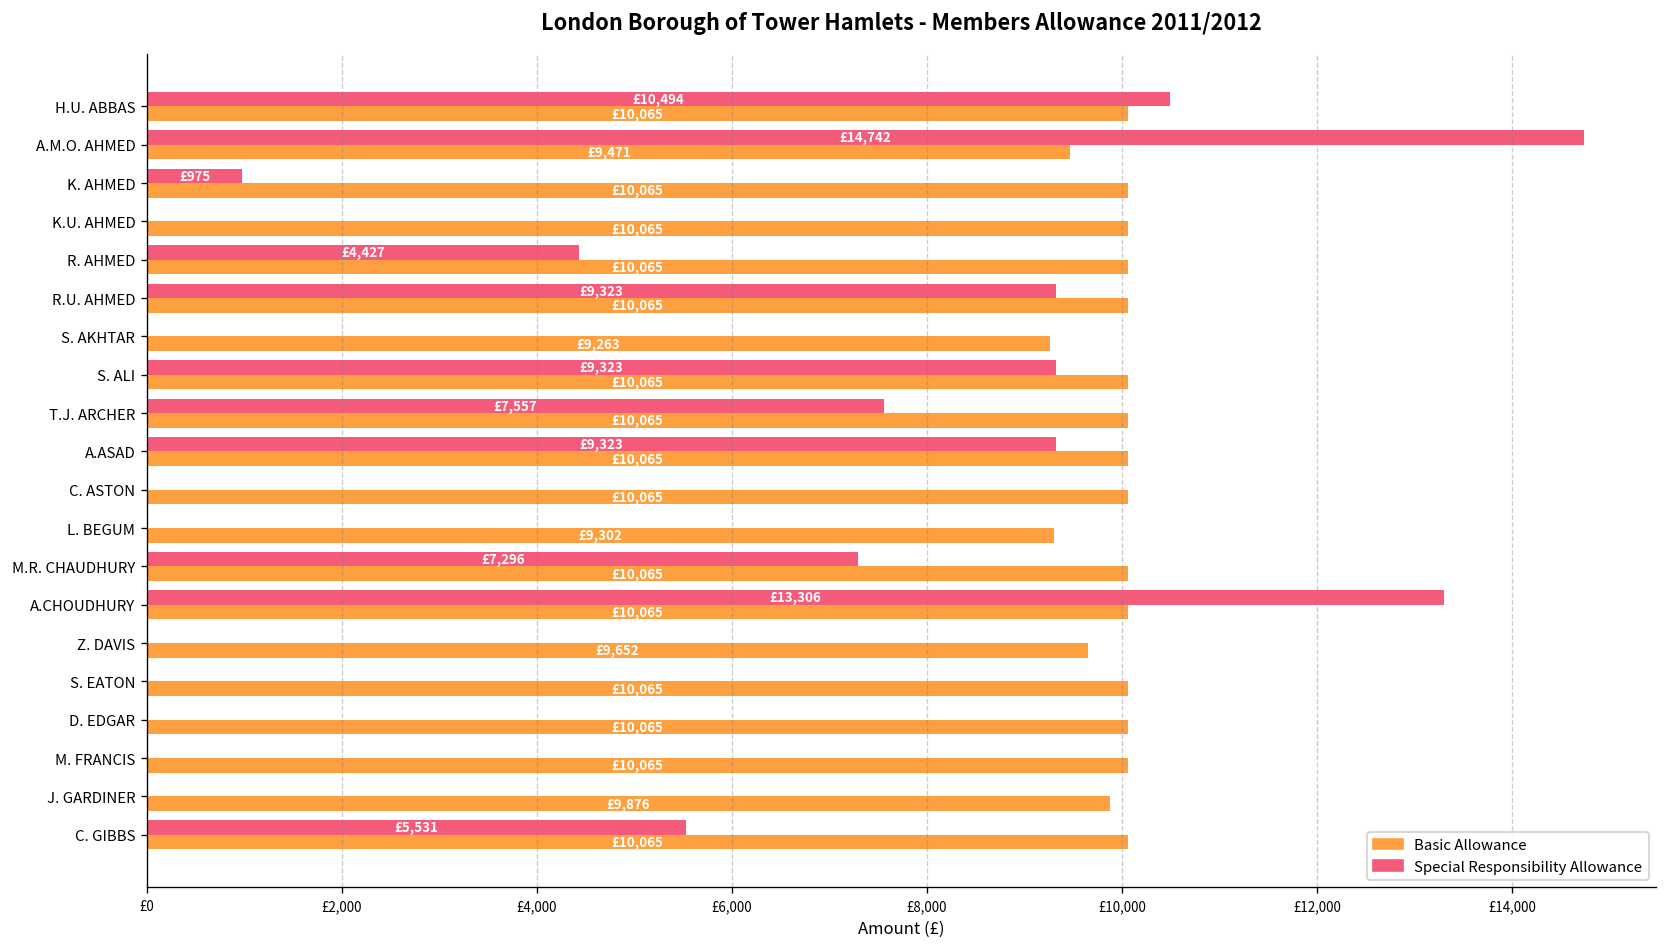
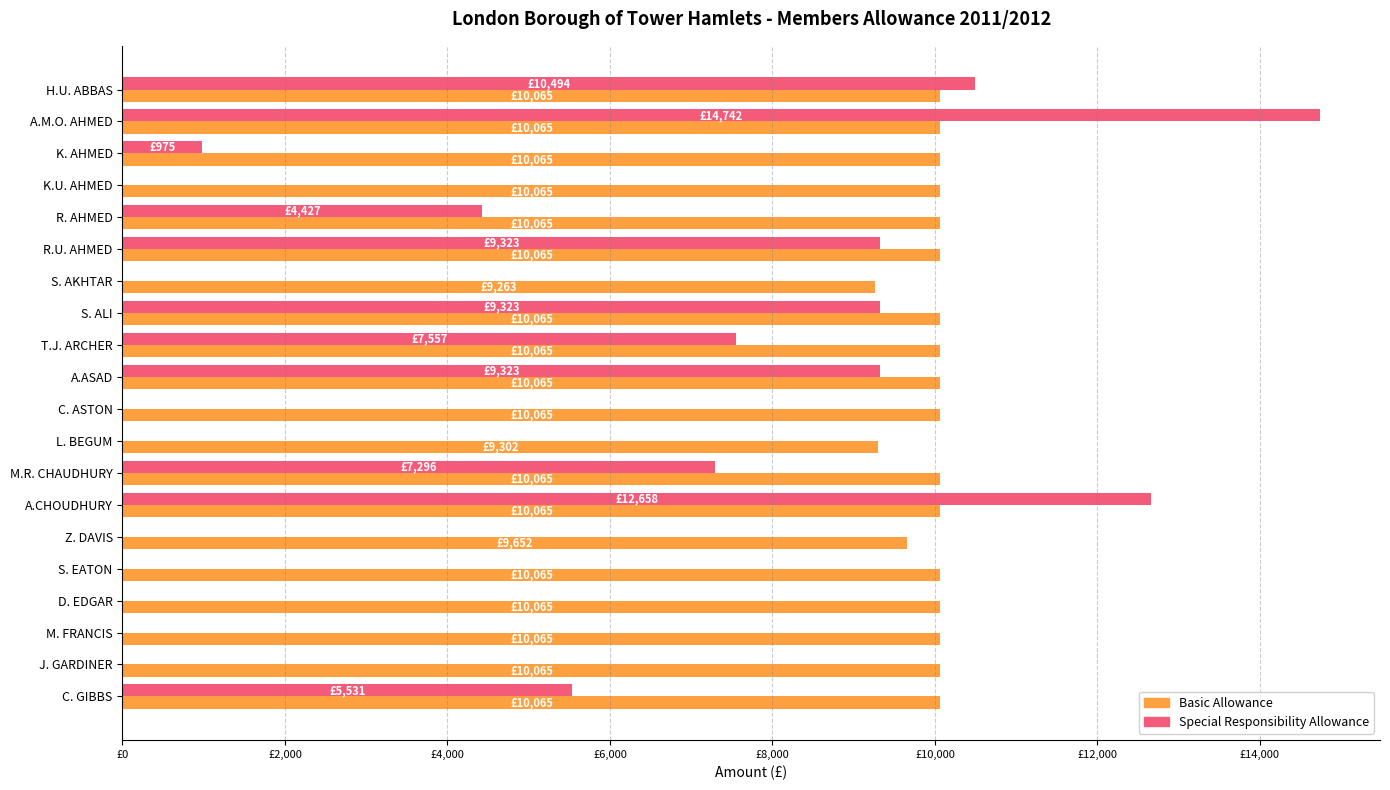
  {
    "Basic Allowance": {
      "H.U. ABBAS": "£10,065",
-     "A.M.O. AHMED": "£9,471",
+     "A.M.O. AHMED": "£10,065",
      "K. AHMED": "£10,065",
      "K.U. AHMED": "£10,065",
      "R. AHMED": "£10,065",
      "R.U. AHMED": "£10,065",
      "S. AKHTAR": "£9,263",
      "S. ALI": "£10,065",
      "T.J. ARCHER": "£10,065",
      "A.ASAD": "£10,065",
      "C. ASTON": "£10,065",
      "L. BEGUM": "£9,302",
      "M.R. CHAUDHURY": "£10,065",
      "A.CHOUDHURY": "£10,065",
      "Z. DAVIS": "£9,652",
      "S. EATON": "£10,065",
      "D. EDGAR": "£10,065",
      "M. FRANCIS": "£10,065",
-     "J. GARDINER": "£9,876",
+     "J. GARDINER": "£10,065",
      "C. GIBBS": "£10,065"
    },
    "Special Responsibility Allowance": {
      "H.U. ABBAS": "£10,494",
      "A.M.O. AHMED": "£14,742",
      "K. AHMED": "£975",
      "R. AHMED": "£4,427",
      "R.U. AHMED": "£9,323",
      "S. ALI": "£9,323",
      "T.J. ARCHER": "£7,557",
      "A.ASAD": "£9,323",
      "M.R. CHAUDHURY": "£7,296",
-     "A.CHOUDHURY": "£13,306",
+     "A.CHOUDHURY": "£12,658",
      "C. GIBBS": "£5,531"
    }
  }
